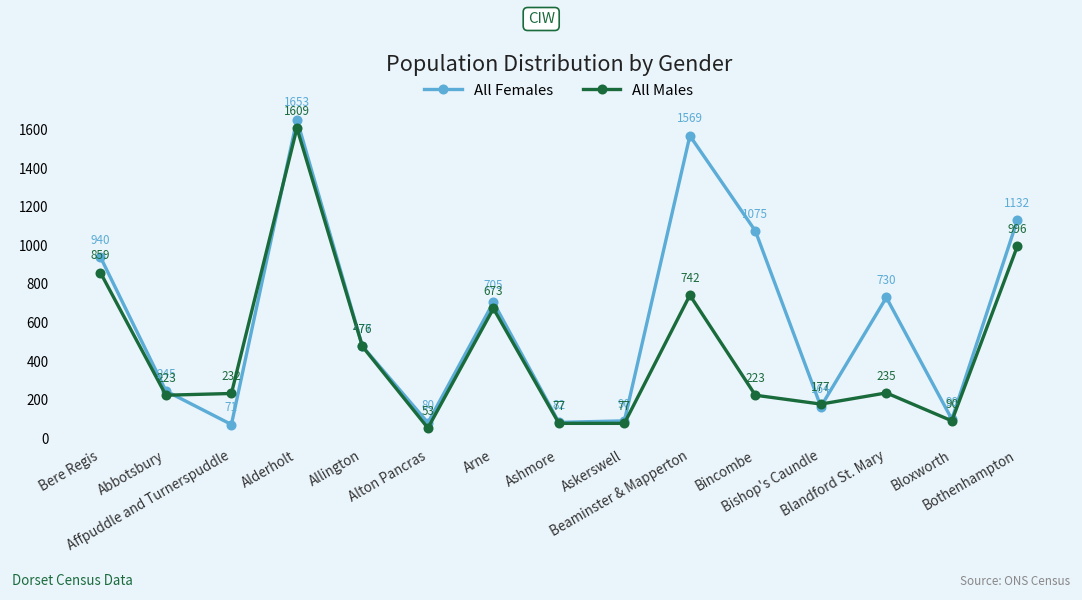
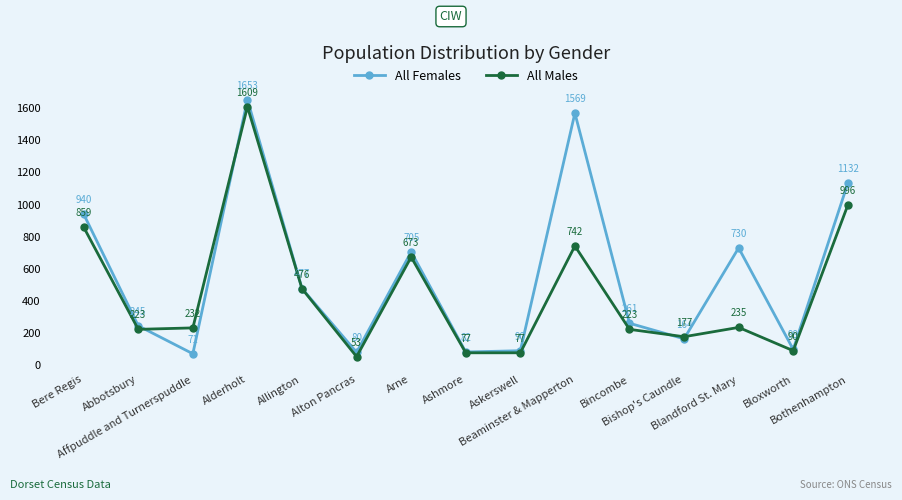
  {
    "All Females": {
      "Bere Regis": 940,
      "Affpuddle and Turnerspuddle": 71,
      "Beaminster & Mapperton": 1569,
-     "Bincombe": 1075,
+     "Bincombe": 261,
      "Blandford St. Mary": 730,
      "Bothenhampton": 1132
    },
    "All Males": {
      "Affpuddle and Turnerspuddle": 232,
      "Beaminster & Mapperton": 742,
      "Bincombe": 223,
      "Blandford St. Mary": 235,
      "Bothenhampton": 996
    }
  }
